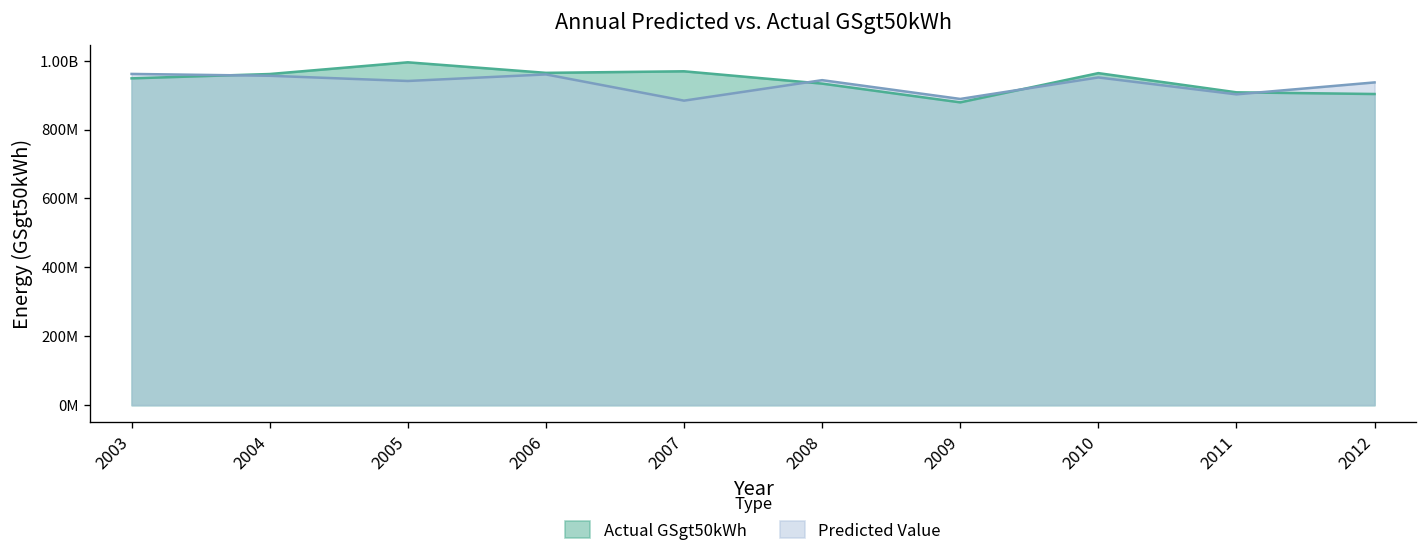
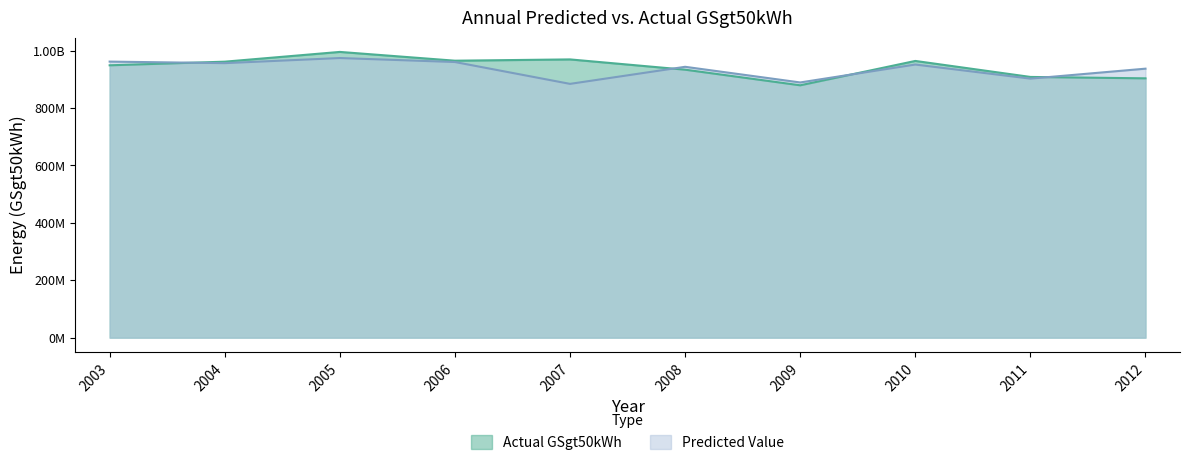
  {
    "Actual GSgt50kWh": {
      "2003": 950000000,
      "2005": 1000000000,
      "2007": 970000000,
      "2008": 930000000,
      "2009": 880000000,
      "2010": 960000000,
      "2012": 900000000
    },
    "Predicted Value": {
      "2003": 960000000,
-     "2005": 940000000,
+     "2005": 970000000,
      "2007": 880000000,
      "2008": 940000000,
      "2009": 890000000,
      "2010": 950000000,
      "2012": 940000000
    }
  }
